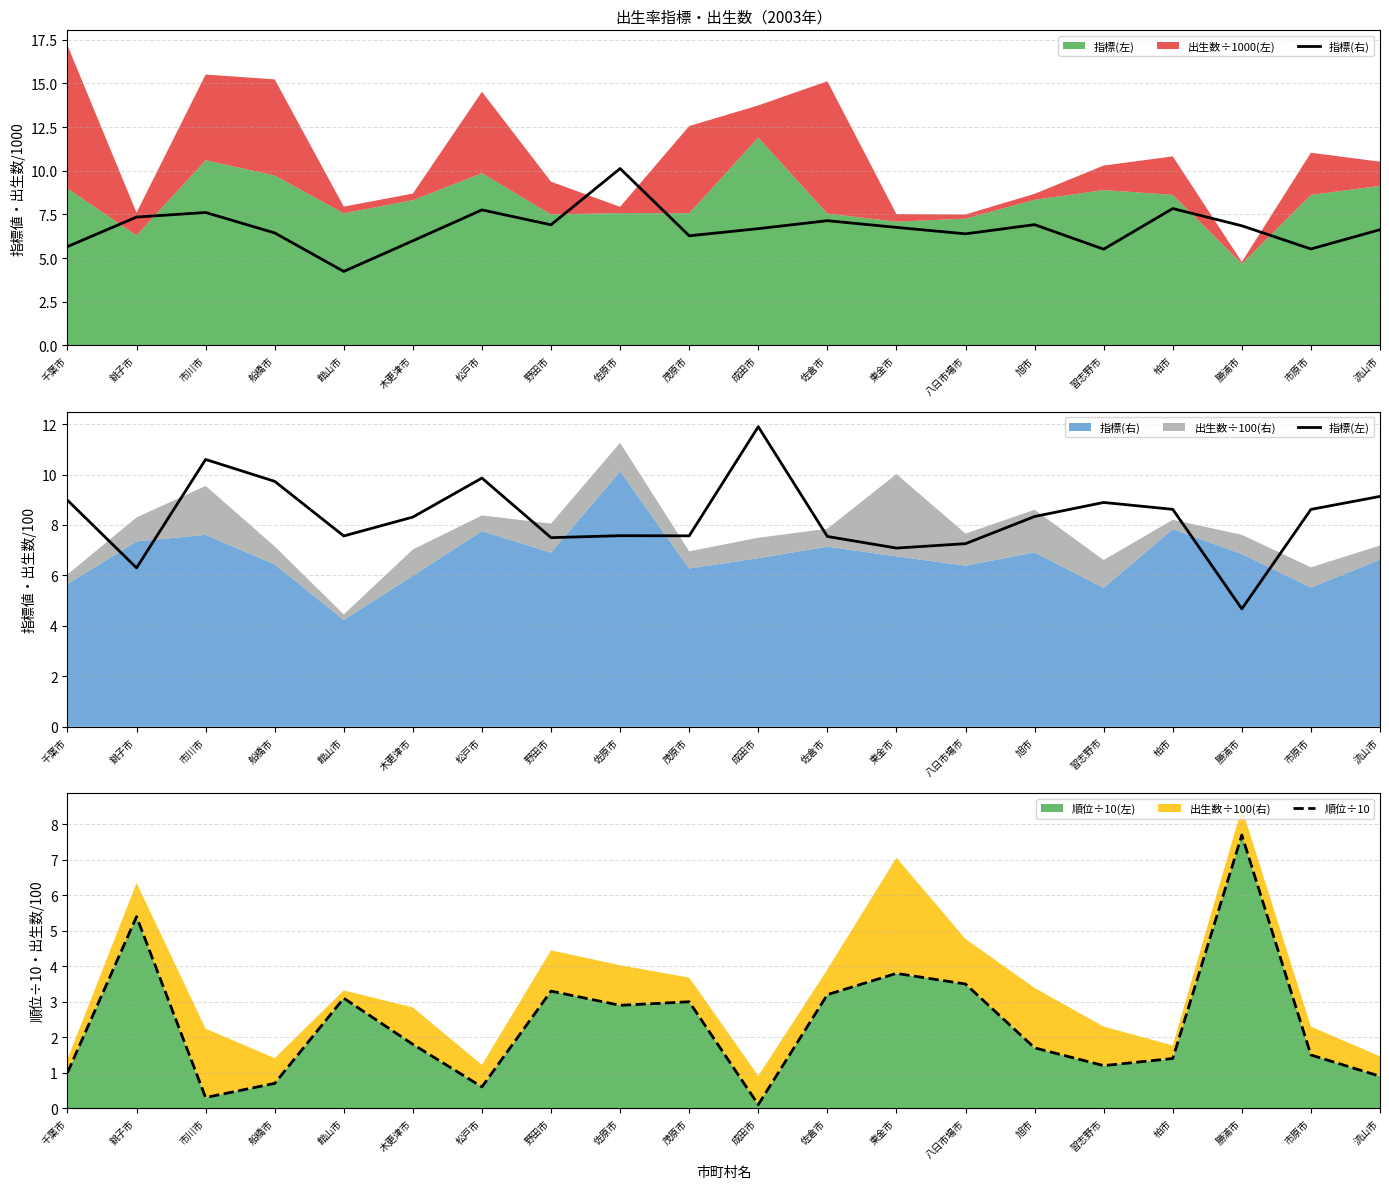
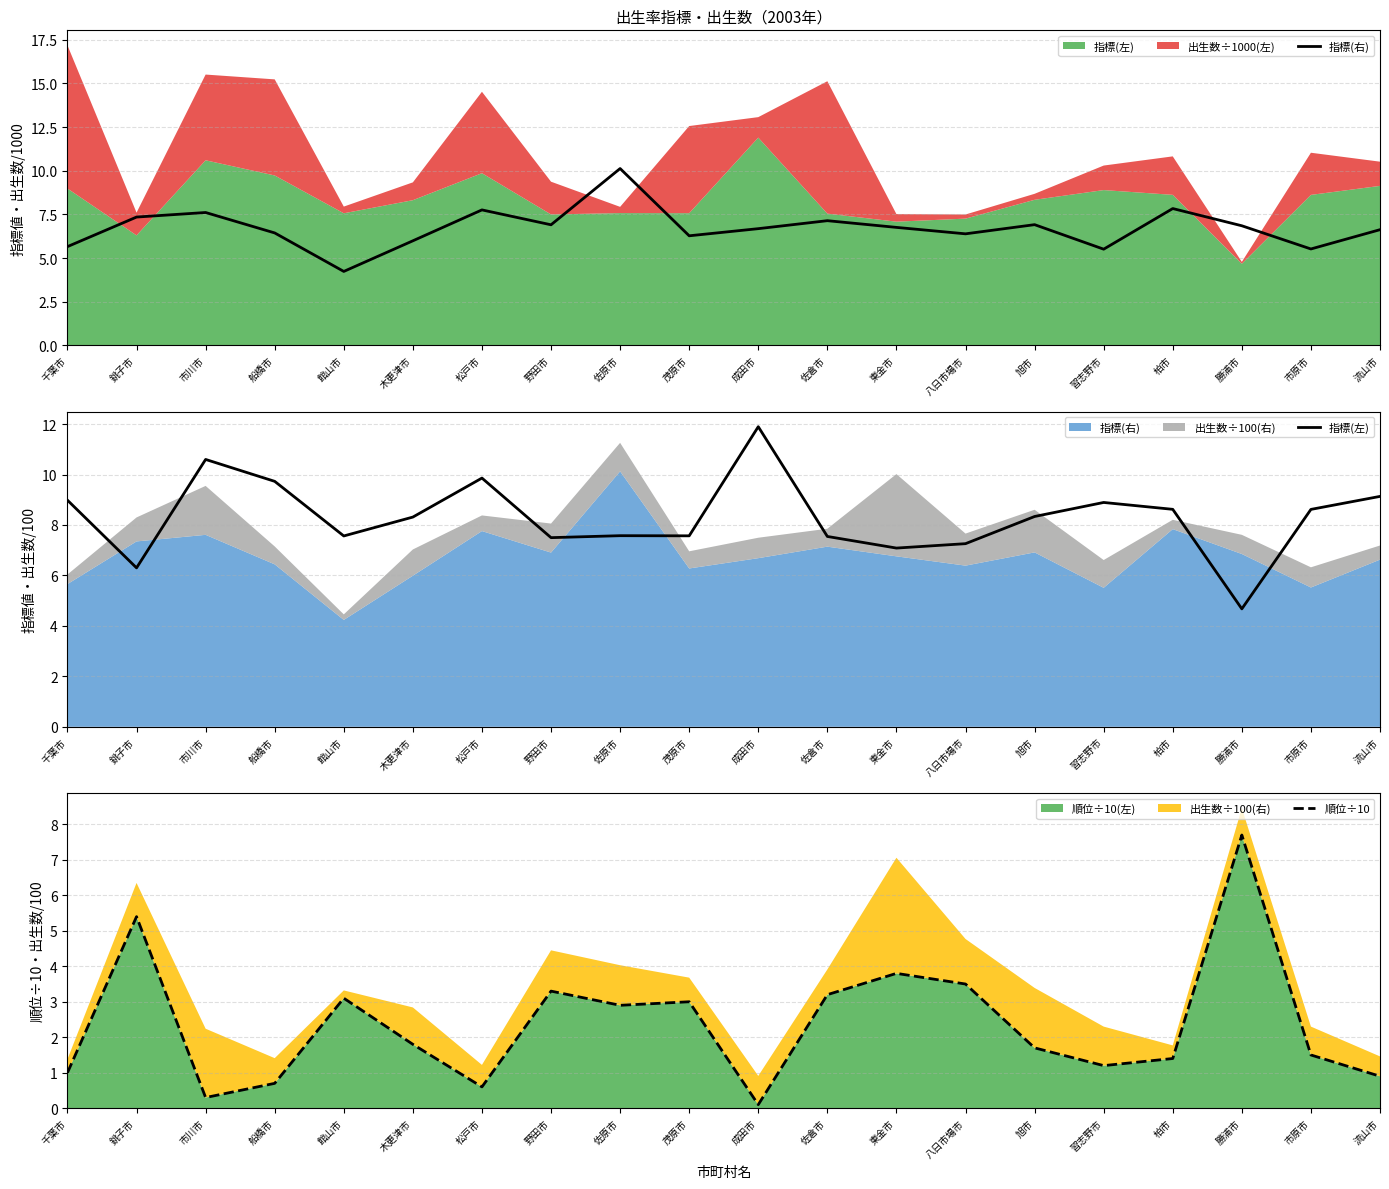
  {
    "出生率指標・出生数（2003年）": {
      "出生数÷1000(左)": {
        "千葉市": 8.2,
        "銚子市": 1.3,
        "市川市": 4.9,
        "船橋市": 5.5,
        "館山市": 0.4,
-       "木更津市": 0.4,
+       "木更津市": 1.0,
        "松戸市": 4.7,
        "野田市": 1.9,
        "佐原市": 0.4,
        "茂原市": 5.0,
-       "成田市": 1.8,
+       "成田市": 1.2,
        "佐倉市": 7.6,
        "東金市": 0.4,
        "八日市場市": 0.2,
        "旭市": 0.3,
        "習志野市": 1.4,
        "柏市": 2.2,
        "市原市": 2.4,
        "流山市": 1.4
      }
    }
  }
